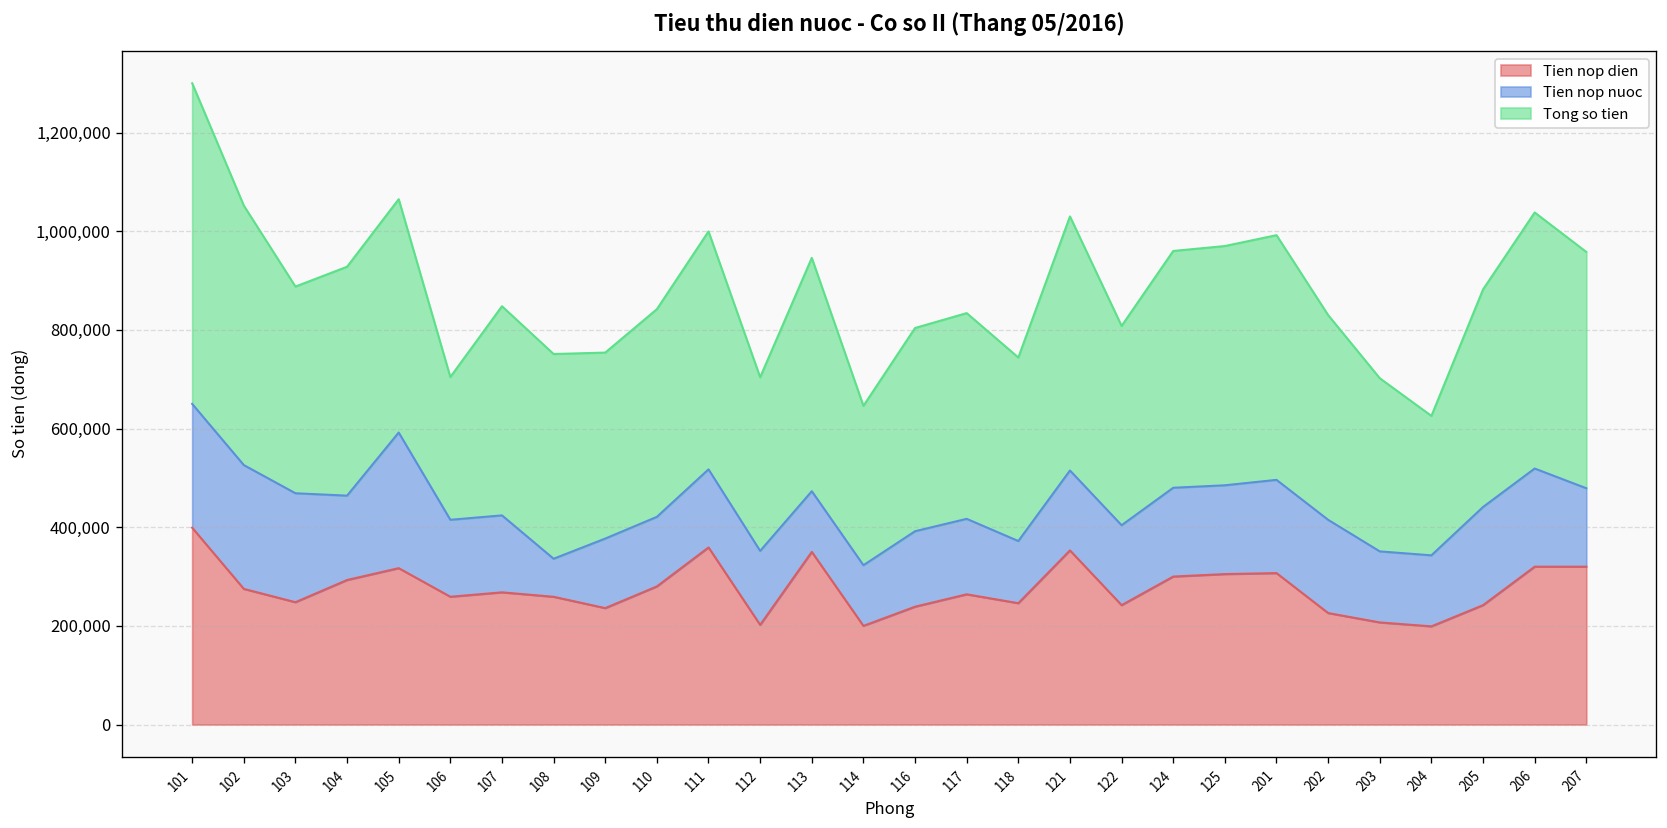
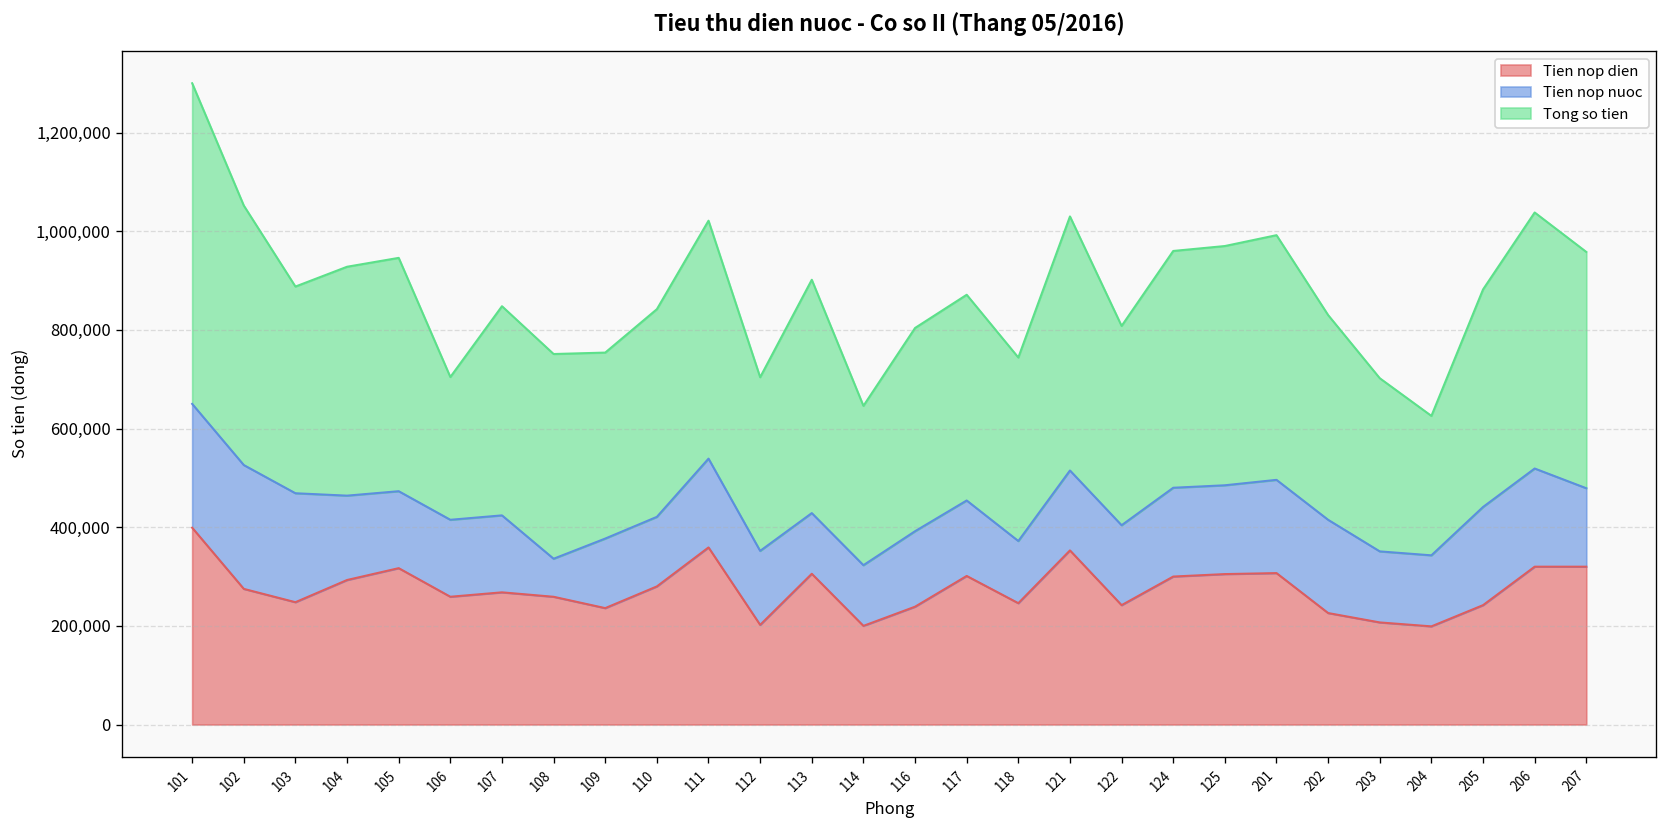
  {
    "Tien nop dien": {
      "101": "400,000",
      "102": "280,000",
      "103": "250,000",
      "104": "290,000",
      "105": "320,000",
      "106": "260,000",
      "107": "270,000",
      "108": "260,000",
      "109": "240,000",
      "110": "280,000",
      "111": "360,000",
      "112": "200,000",
-     "113": "350,000",
+     "113": "310,000",
      "114": "200,000",
      "116": "240,000",
-     "117": "260,000",
+     "117": "300,000",
      "118": "250,000",
      "121": "350,000",
      "122": "240,000",
      "124": "300,000",
      "125": "310,000",
      "201": "310,000",
      "202": "230,000",
      "203": "210,000",
      "204": "200,000",
      "205": "240,000",
      "206": "320,000",
      "207": "320,000"
    },
    "Tien nop nuoc": {
      "101": "250,000",
      "102": "250,000",
      "103": "220,000",
      "104": "170,000",
-     "105": "270,000",
+     "105": "160,000",
      "106": "160,000",
      "107": "160,000",
      "108": "80,000",
      "109": "140,000",
      "110": "140,000",
-     "111": "160,000",
+     "111": "180,000",
      "112": "150,000",
      "113": "120,000",
      "114": "120,000",
      "116": "150,000",
      "117": "150,000",
      "118": "130,000",
      "121": "160,000",
      "122": "160,000",
      "124": "180,000",
      "125": "180,000",
      "201": "190,000",
      "202": "190,000",
      "203": "140,000",
      "204": "140,000",
      "205": "200,000",
      "206": "200,000",
      "207": "160,000"
    },
    "Tong so tien": {
      "101": "650,000",
      "102": "530,000",
      "103": "420,000",
      "104": "460,000",
      "105": "470,000",
      "106": "290,000",
      "107": "420,000",
      "108": "420,000",
      "109": "380,000",
      "110": "420,000",
      "111": "480,000",
      "112": "350,000",
      "113": "470,000",
      "114": "320,000",
      "116": "410,000",
      "117": "420,000",
      "118": "370,000",
      "121": "520,000",
      "122": "400,000",
      "124": "480,000",
      "125": "490,000",
      "201": "500,000",
      "202": "420,000",
      "203": "350,000",
      "204": "280,000",
      "205": "440,000",
      "206": "520,000",
      "207": "480,000"
    }
  }
